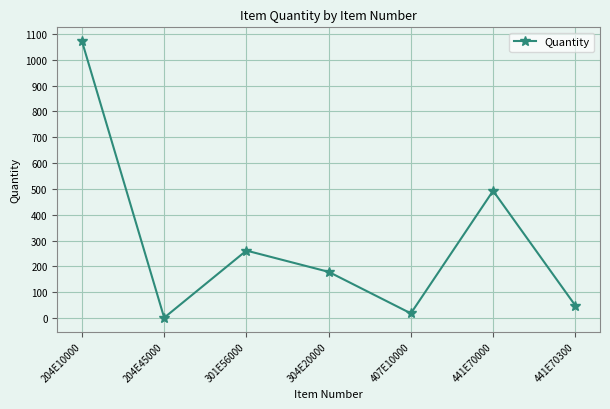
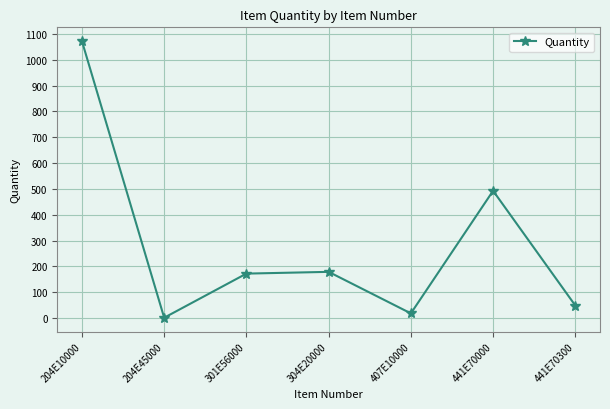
  {
    "204E10000": 1070,
    "204E45000": 0,
-   "301E56000": 260,
+   "301E56000": 170,
    "304E20000": 180,
    "407E10000": 20,
    "441E70000": 490,
    "441E70300": 50
  }
